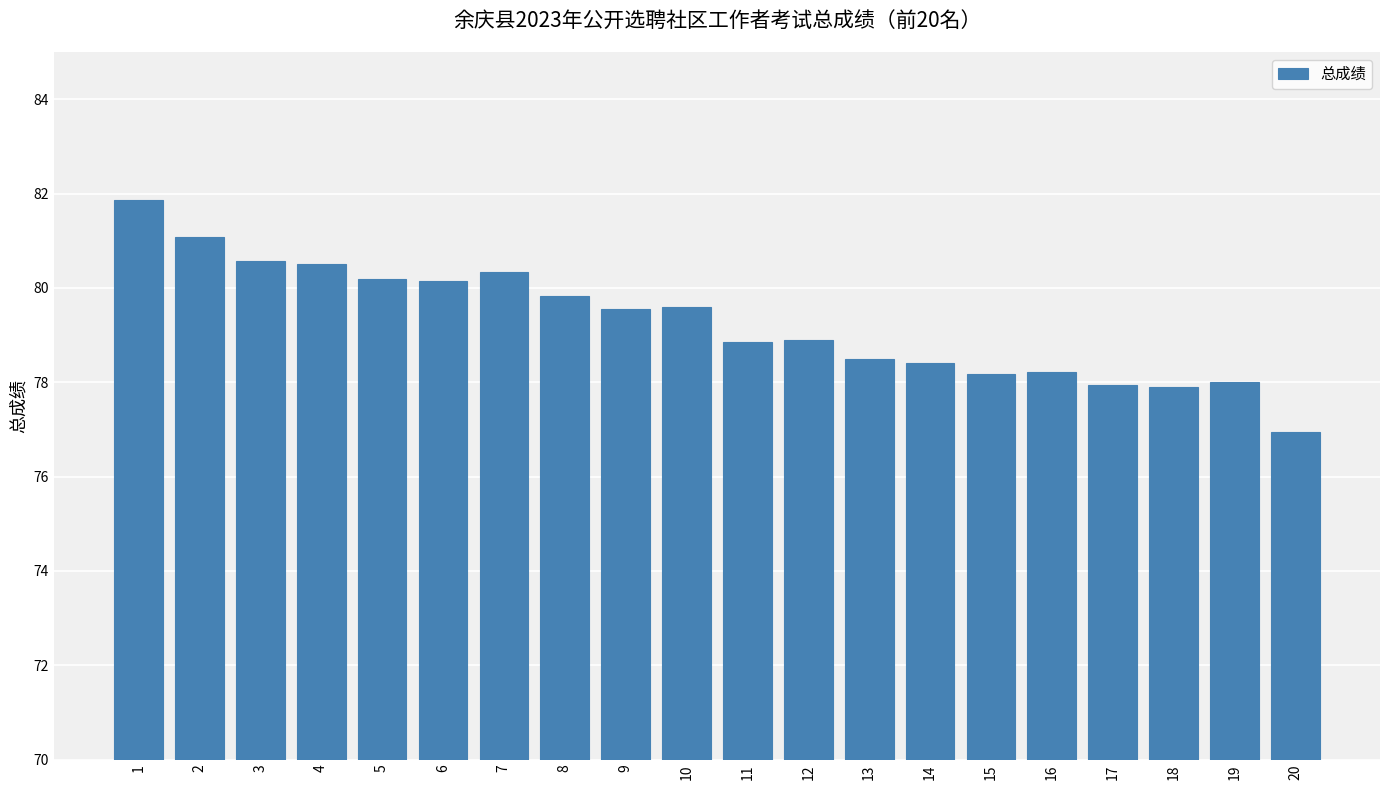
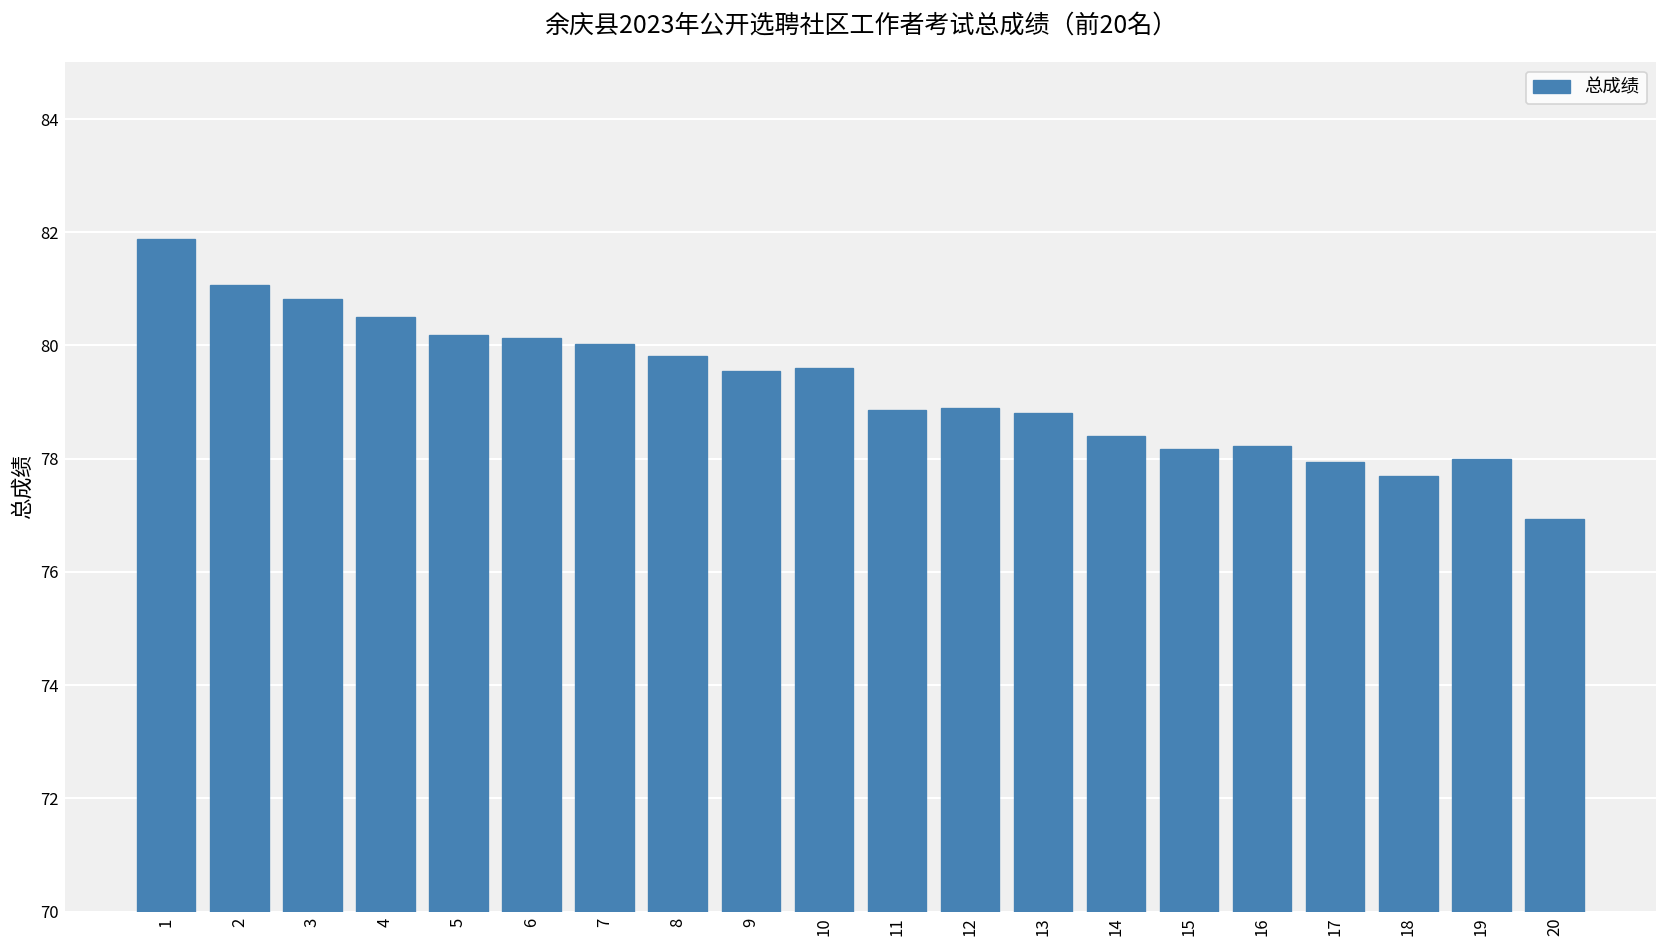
  {
    "1": 81.9,
    "2": 81.1,
-   "3": 80.6,
+   "3": 80.8,
    "4": 80.5,
    "5": 80.2,
    "6": 80.1,
-   "7": 80.3,
+   "7": 80.0,
    "8": 79.8,
    "9": 79.6,
    "10": 79.6,
    "11": 78.9,
    "12": 78.9,
-   "13": 78.5,
+   "13": 78.8,
    "14": 78.4,
    "15": 78.2,
    "16": 78.2,
    "17": 77.9,
-   "18": 77.9,
+   "18": 77.7,
    "19": 78.0,
    "20": 76.9
  }
